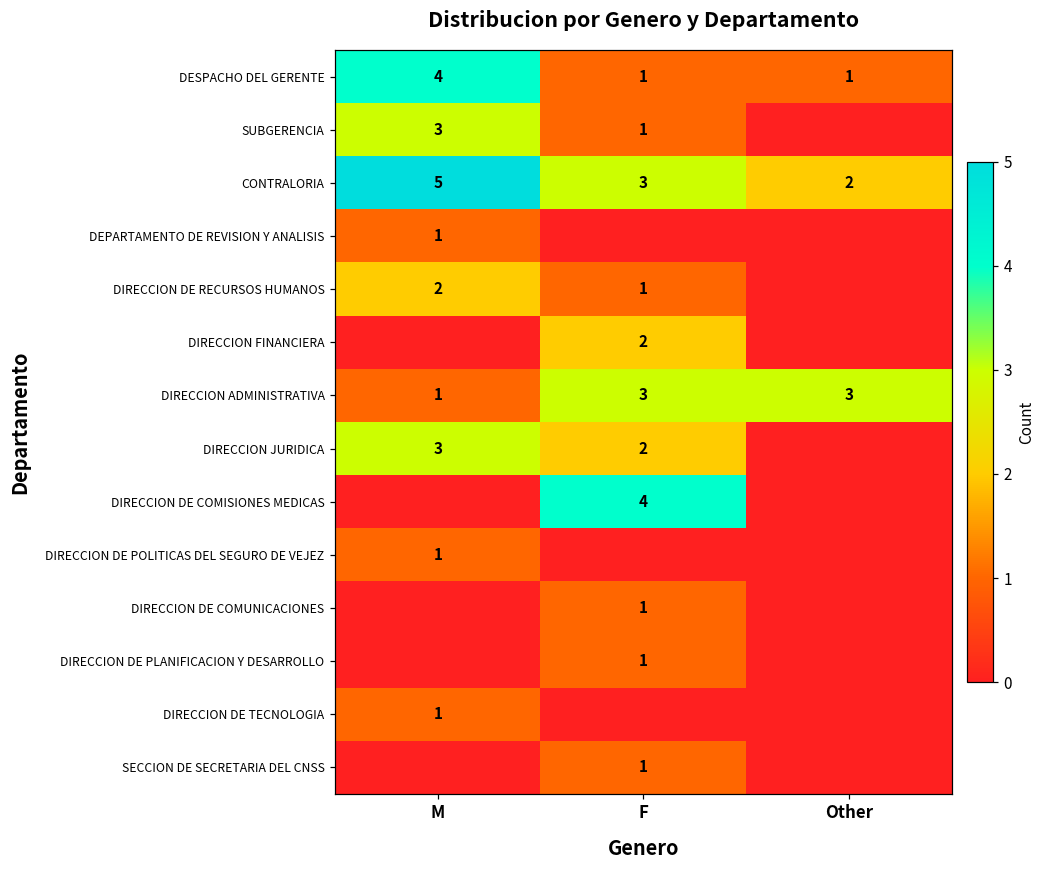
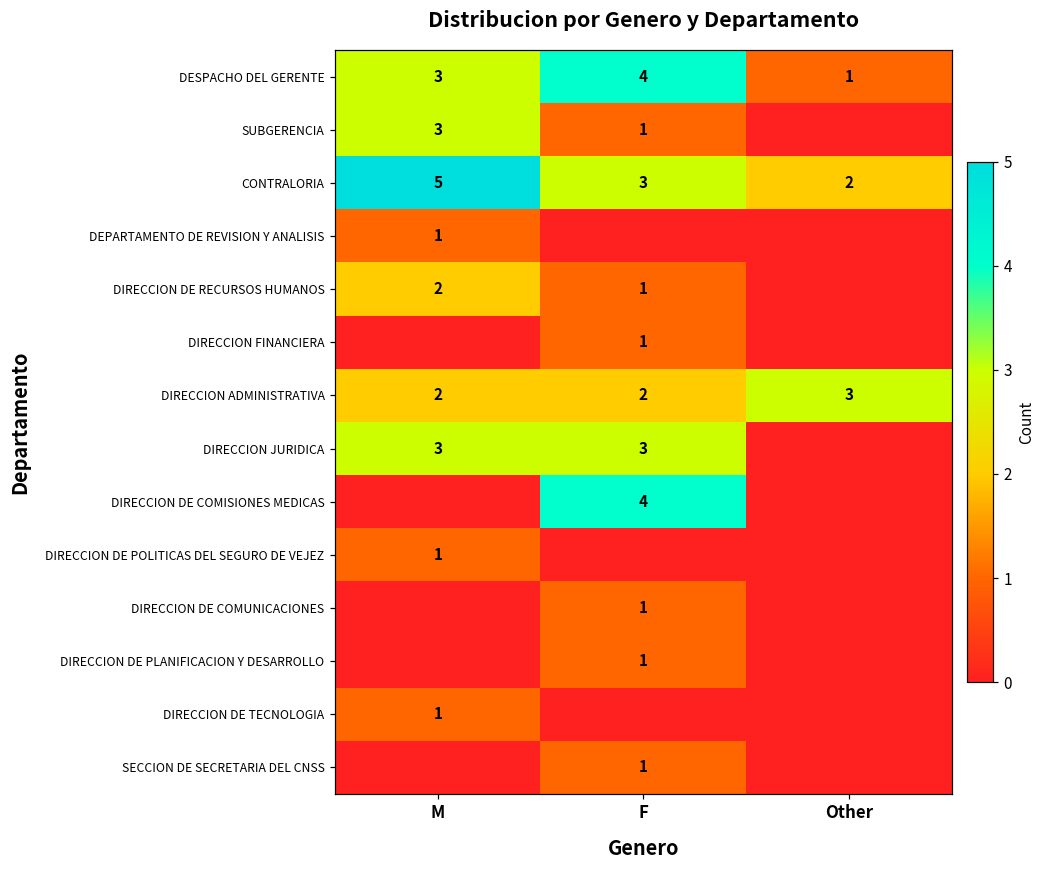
  {
    "DESPACHO DEL GERENTE": {
-     "M": 4,
-     "F": 1,
+     "M": 3,
+     "F": 4,
      "Other": 1
    },
    "SUBGERENCIA": {
      "M": 3,
      "F": 1
    },
    "CONTRALORIA": {
      "M": 5,
      "F": 3,
      "Other": 2
    },
    "DEPARTAMENTO DE REVISION Y ANALISIS": {
      "M": 1
    },
    "DIRECCION DE RECURSOS HUMANOS": {
      "M": 2,
      "F": 1
    },
    "DIRECCION FINANCIERA": {
-     "F": 2
+     "F": 1
    },
    "DIRECCION ADMINISTRATIVA": {
-     "M": 1,
-     "F": 3,
+     "M": 2,
+     "F": 2,
      "Other": 3
    },
    "DIRECCION JURIDICA": {
      "M": 3,
-     "F": 2
+     "F": 3
    },
    "DIRECCION DE COMISIONES MEDICAS": {
      "F": 4
    },
    "DIRECCION DE POLITICAS DEL SEGURO DE VEJEZ": {
      "M": 1
    },
    "DIRECCION DE COMUNICACIONES": {
      "F": 1
    },
    "DIRECCION DE PLANIFICACION Y DESARROLLO": {
      "F": 1
    },
    "DIRECCION DE TECNOLOGIA": {
      "M": 1
    },
    "SECCION DE SECRETARIA DEL CNSS": {
      "F": 1
    }
  }
